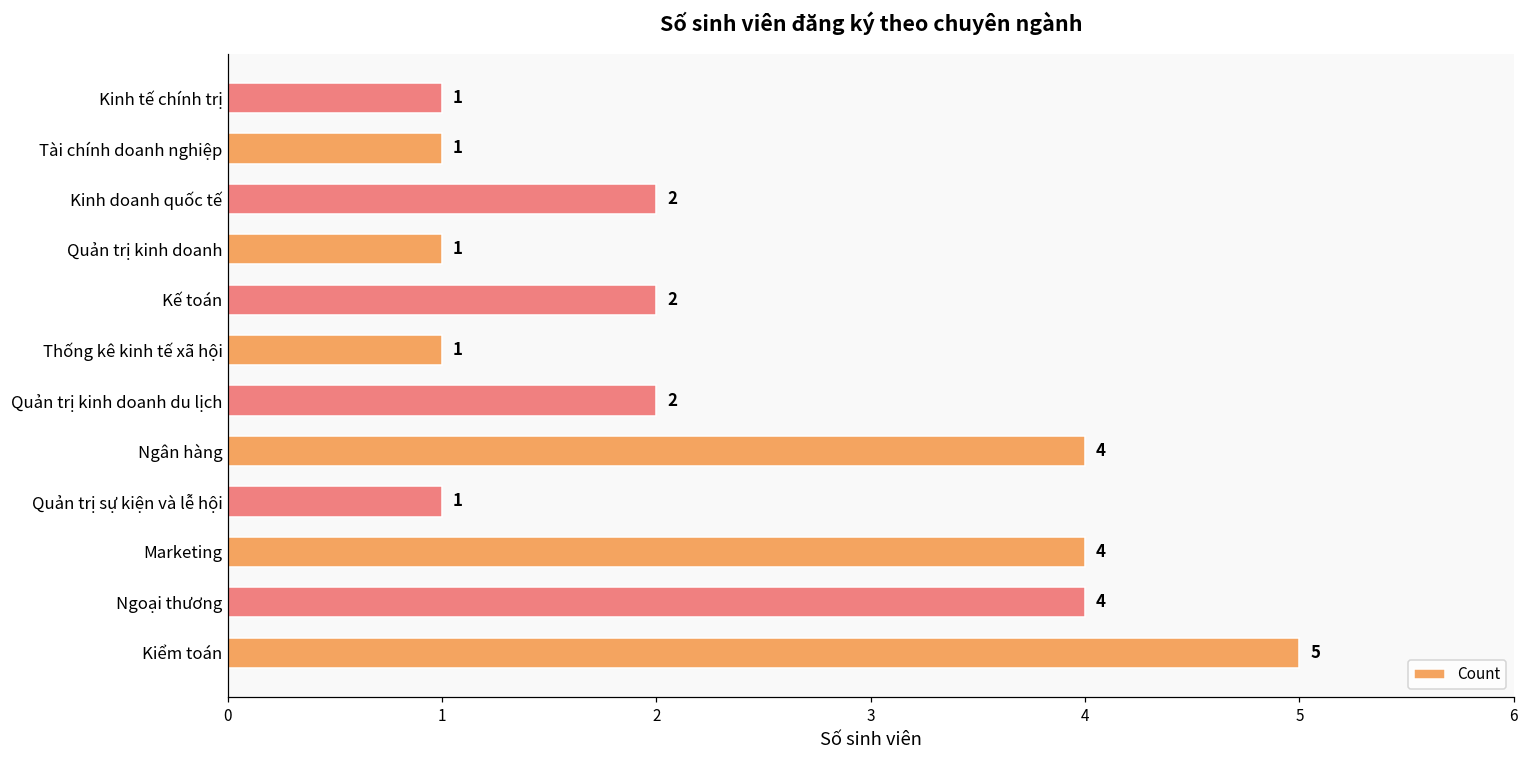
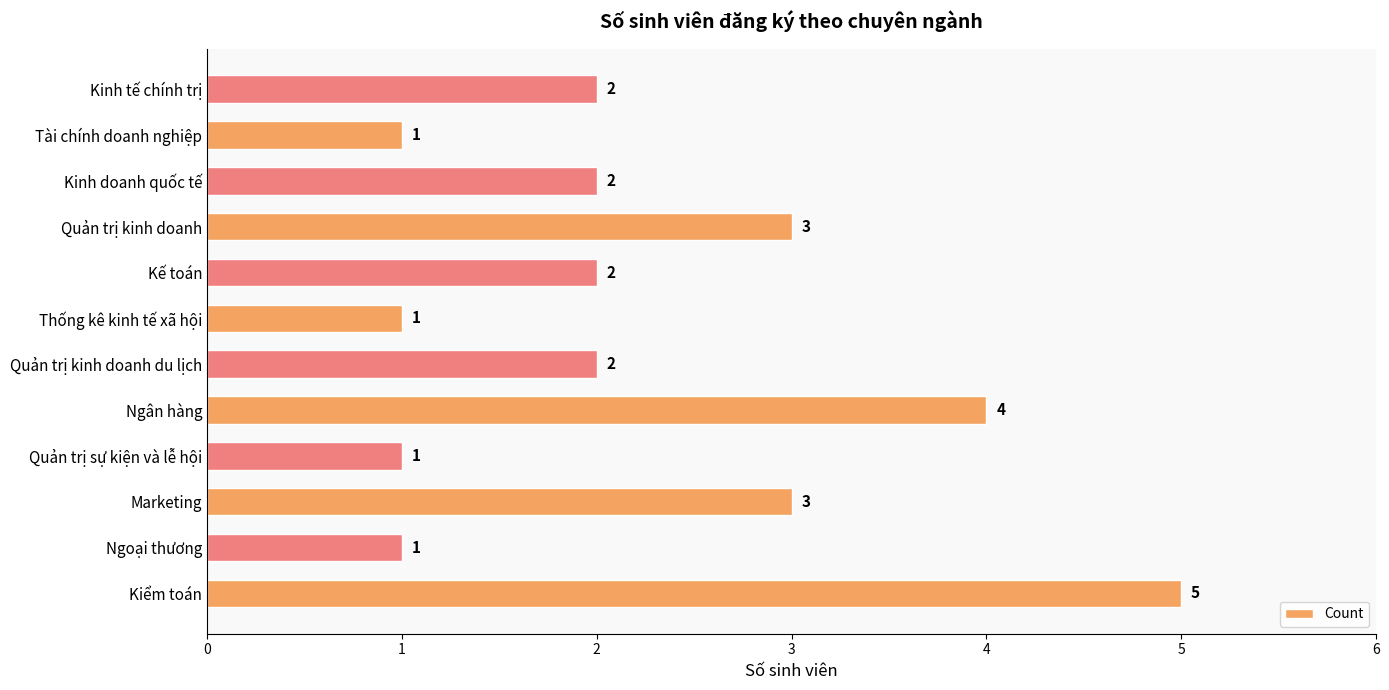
  {
-   "Kinh tế chính trị": 1,
+   "Kinh tế chính trị": 2,
    "Tài chính doanh nghiệp": 1,
    "Kinh doanh quốc tế": 2,
-   "Quản trị kinh doanh": 1,
+   "Quản trị kinh doanh": 3,
    "Kế toán": 2,
    "Thống kê kinh tế xã hội": 1,
    "Quản trị kinh doanh du lịch": 2,
    "Ngân hàng": 4,
    "Quản trị sự kiện và lễ hội": 1,
-   "Marketing": 4,
-   "Ngoại thương": 4,
+   "Marketing": 3,
+   "Ngoại thương": 1,
    "Kiểm toán": 5
  }
